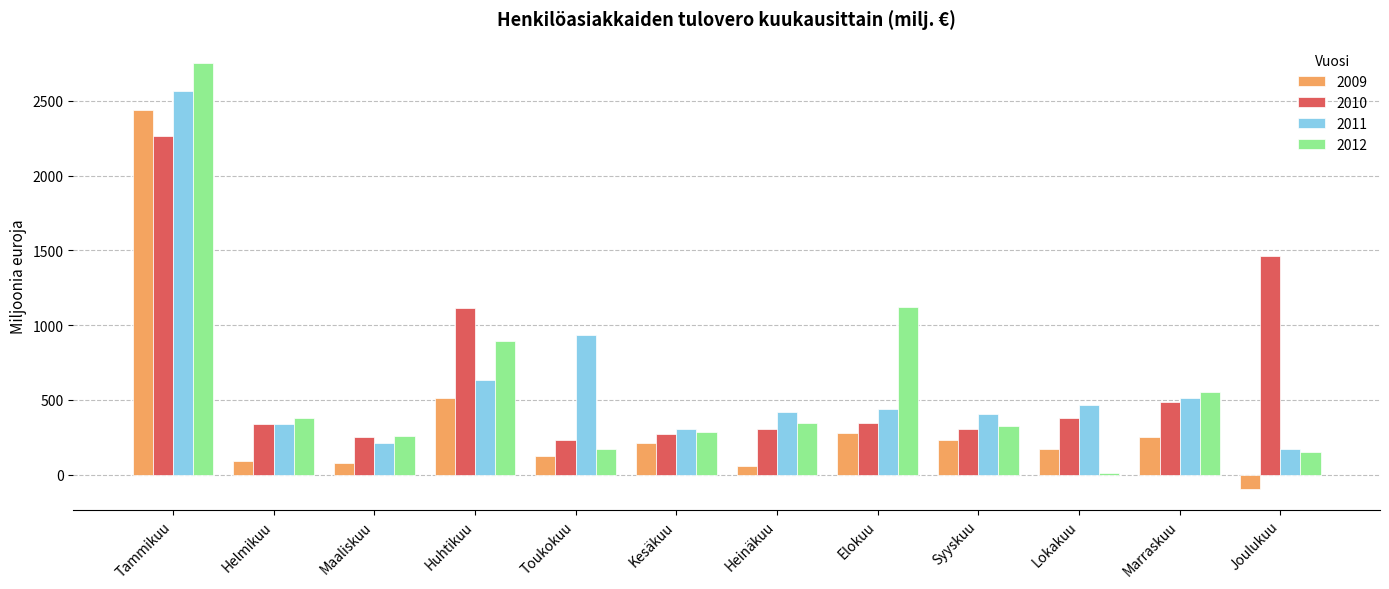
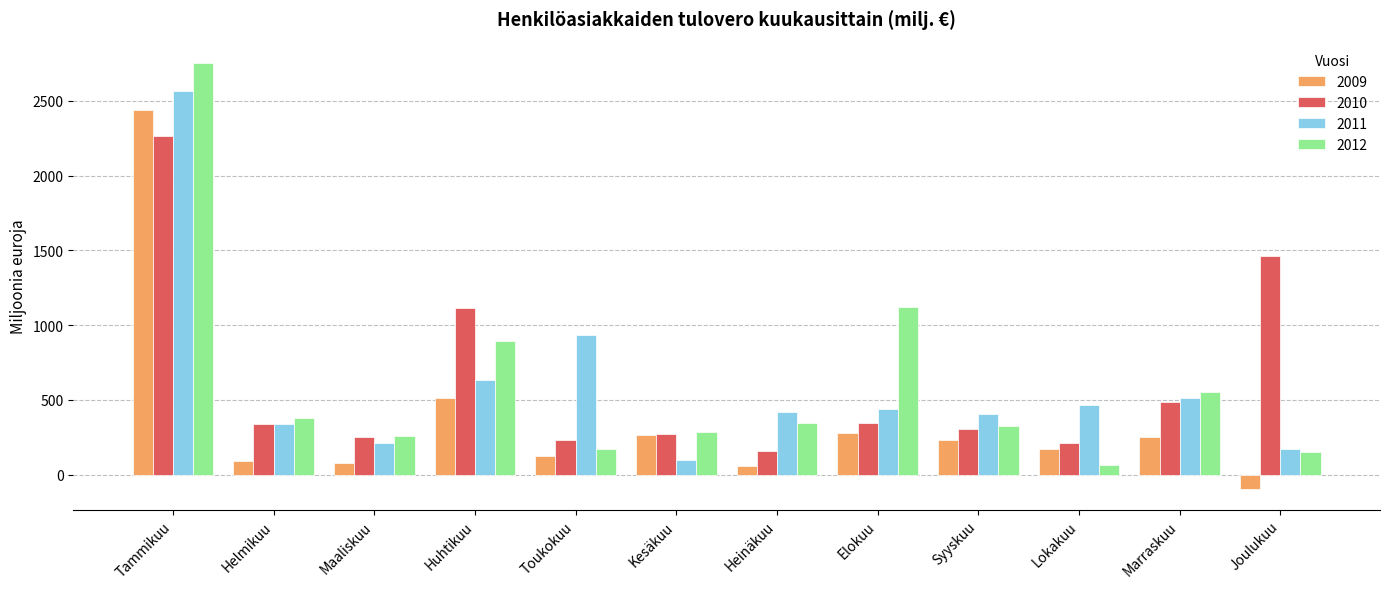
  {
    "2009": {
      "Tammikuu": 2440,
      "Helmikuu": 90,
      "Maaliskuu": 80,
      "Huhtikuu": 510,
      "Toukokuu": 130,
-     "Kesäkuu": 210,
+     "Kesäkuu": 270,
      "Heinäkuu": 60,
      "Elokuu": 280,
      "Syyskuu": 230,
      "Lokakuu": 170,
      "Marraskuu": 250,
      "Joulukuu": -90
    },
    "2010": {
      "Tammikuu": 2270,
      "Helmikuu": 340,
      "Maaliskuu": 250,
      "Huhtikuu": 1120,
      "Toukokuu": 230,
      "Kesäkuu": 270,
-     "Heinäkuu": 310,
+     "Heinäkuu": 160,
      "Elokuu": 350,
      "Syyskuu": 310,
-     "Lokakuu": 380,
+     "Lokakuu": 210,
      "Marraskuu": 490,
      "Joulukuu": 1460
    },
    "2011": {
      "Tammikuu": 2570,
      "Helmikuu": 340,
      "Maaliskuu": 210,
      "Huhtikuu": 640,
      "Toukokuu": 930,
-     "Kesäkuu": 310,
+     "Kesäkuu": 100,
      "Heinäkuu": 420,
      "Elokuu": 440,
      "Syyskuu": 410,
      "Lokakuu": 470,
      "Marraskuu": 510,
      "Joulukuu": 170
    },
    "2012": {
      "Tammikuu": 2750,
      "Helmikuu": 380,
      "Maaliskuu": 260,
      "Huhtikuu": 900,
      "Toukokuu": 170,
      "Kesäkuu": 290,
      "Heinäkuu": 350,
      "Elokuu": 1120,
      "Syyskuu": 330,
-     "Lokakuu": 10,
+     "Lokakuu": 60,
      "Marraskuu": 550,
      "Joulukuu": 160
    }
  }
